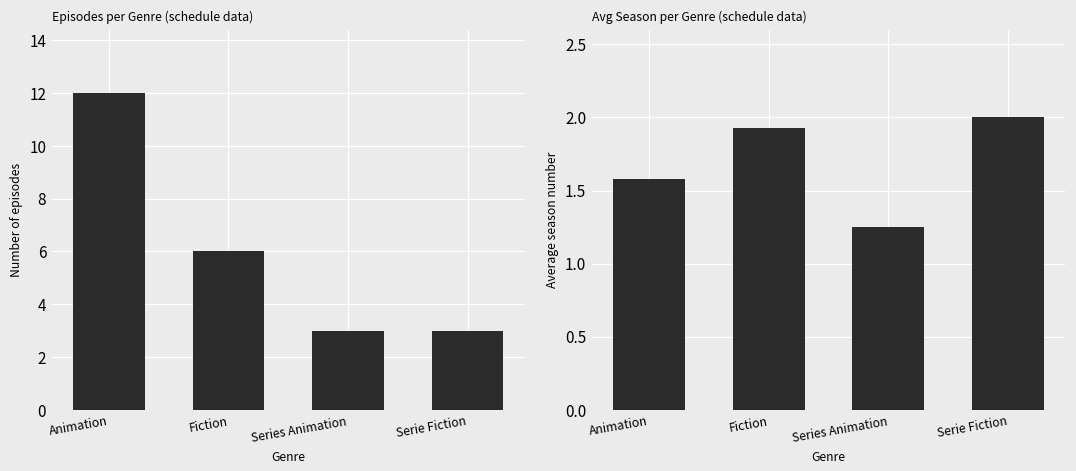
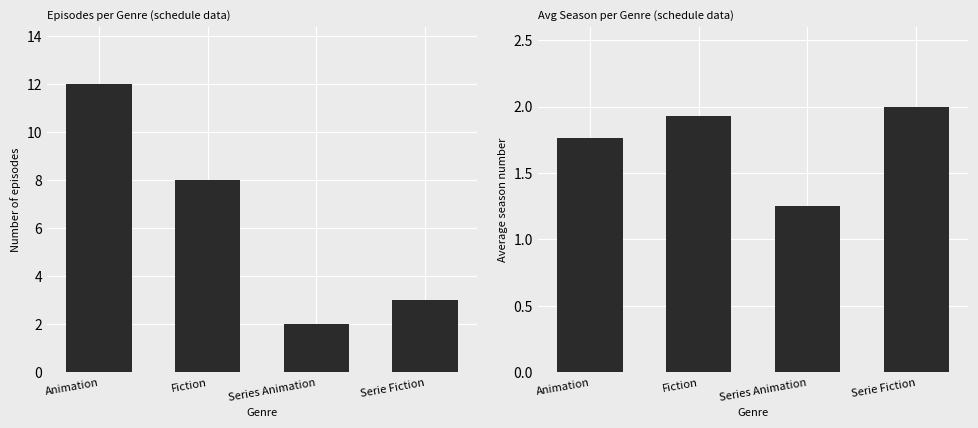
  {
    "Episodes per Genre (schedule data)": {
      "Animation": 12,
-     "Fiction": 6,
-     "Series Animation": 3,
+     "Fiction": 8,
+     "Series Animation": 2,
      "Serie Fiction": 3
    },
    "Avg Season per Genre (schedule data)": {
-     "Animation": 1.58,
+     "Animation": 1.76,
      "Fiction": 1.93,
      "Series Animation": 1.25,
      "Serie Fiction": 2.00
    }
  }
